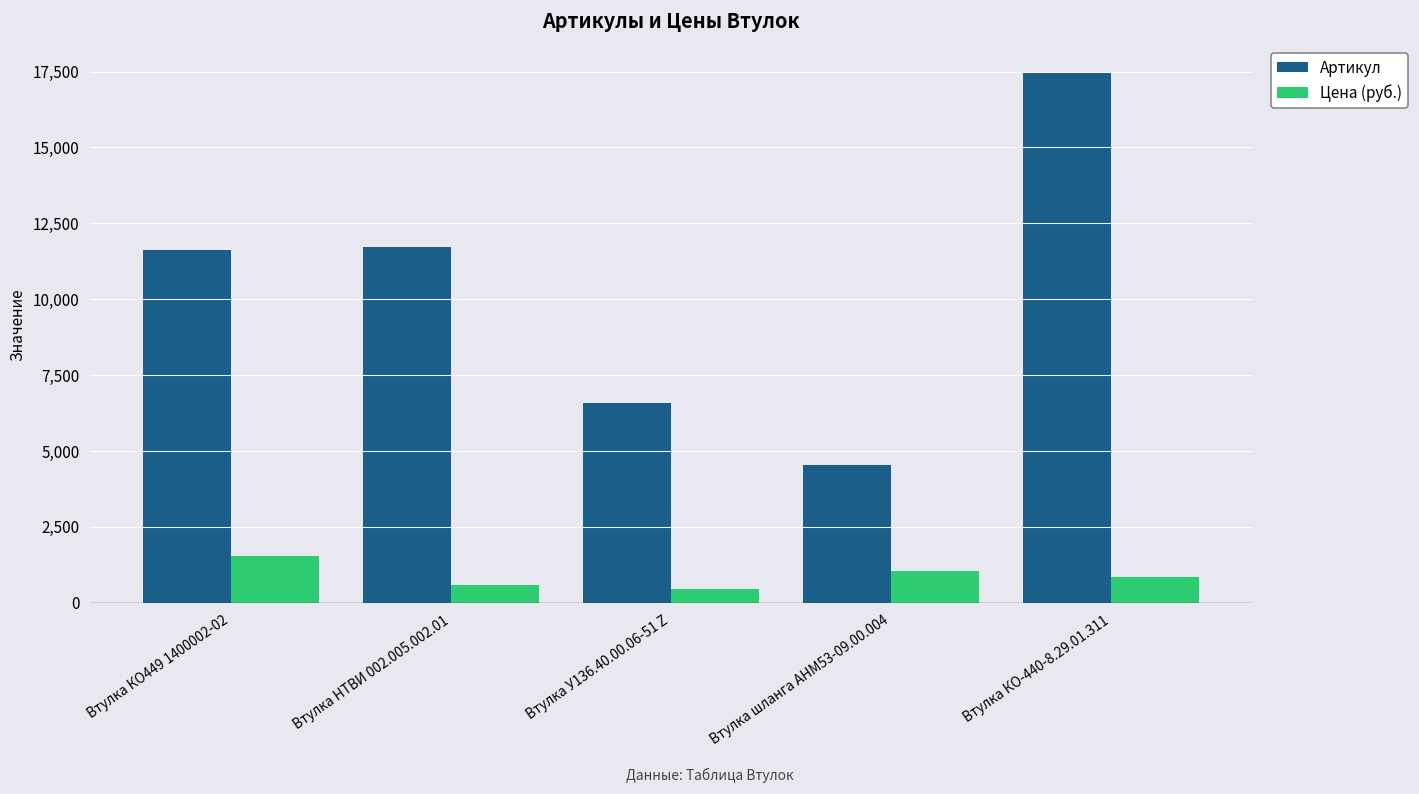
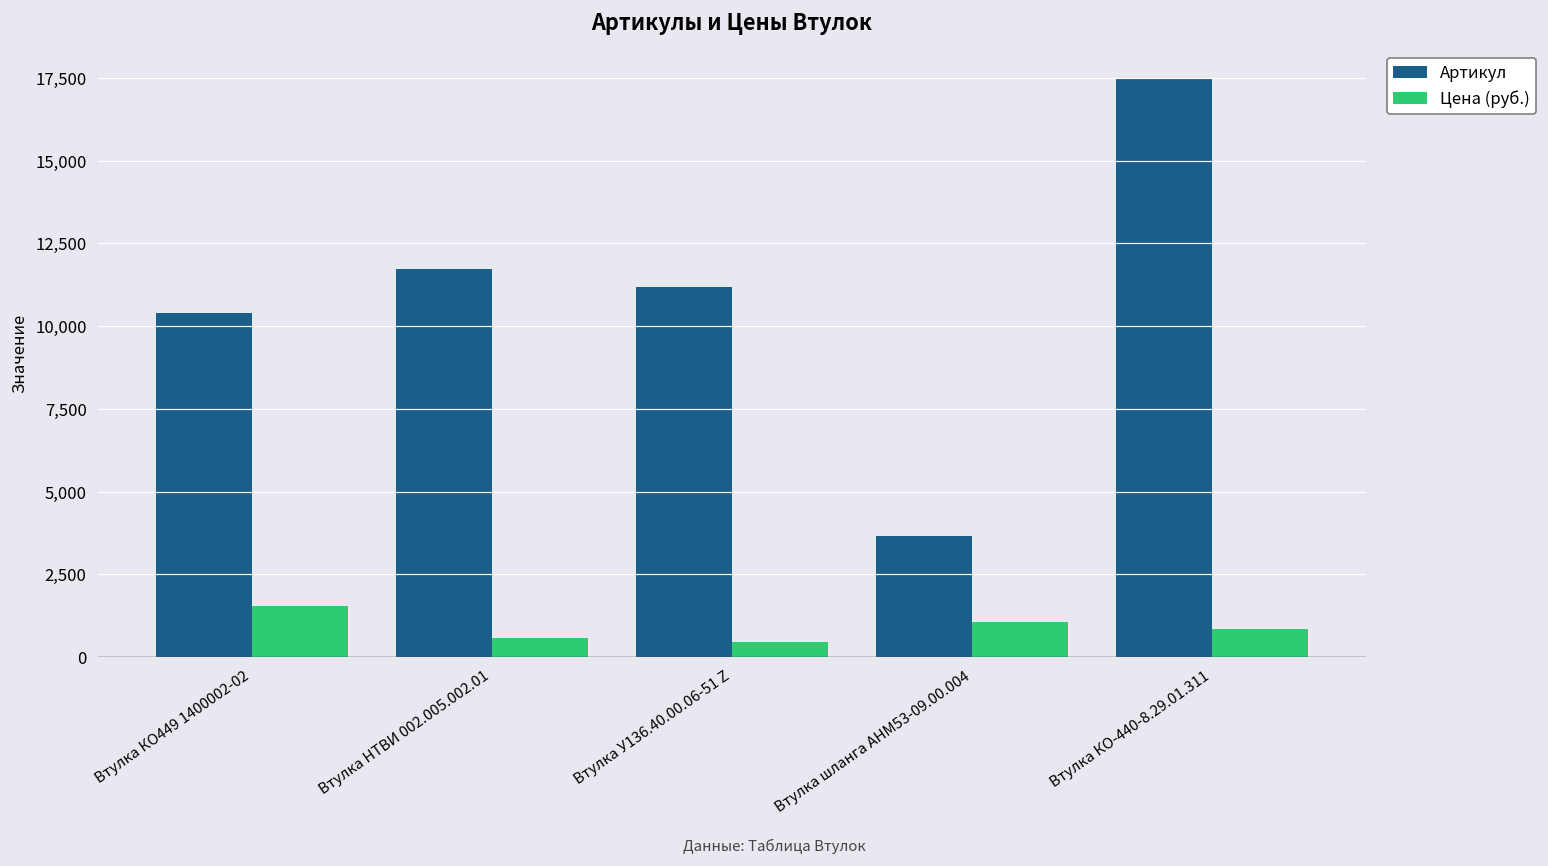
  {
    "Артикул": {
-     "Втулка КО449 1400002-02": "11,600",
+     "Втулка КО449 1400002-02": "10,400",
      "Втулка НТВИ 002.005.002.01": "11,700",
-     "Втулка У136.40.00.06-51 Z": "6,600",
-     "Втулка шланга АНМ53-09.00.004": "4,500",
+     "Втулка У136.40.00.06-51 Z": "11,200",
+     "Втулка шланга АНМ53-09.00.004": "3,700",
      "Втулка КО-440-8.29.01.311": "17,500"
    },
    "Цена (руб.)": {
      "Втулка КО449 1400002-02": "1,500",
      "Втулка НТВИ 002.005.002.01": "600",
      "Втулка У136.40.00.06-51 Z": "500",
      "Втулка шланга АНМ53-09.00.004": "1,100",
      "Втулка КО-440-8.29.01.311": "800"
    }
  }
